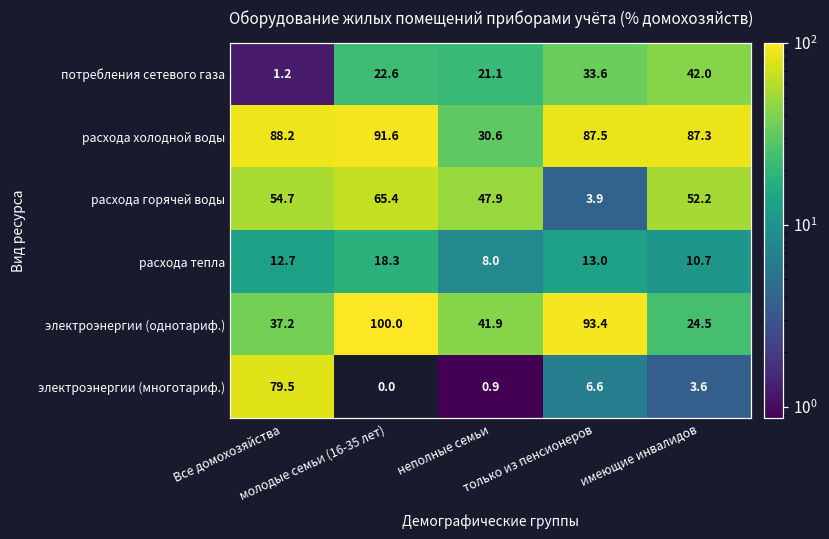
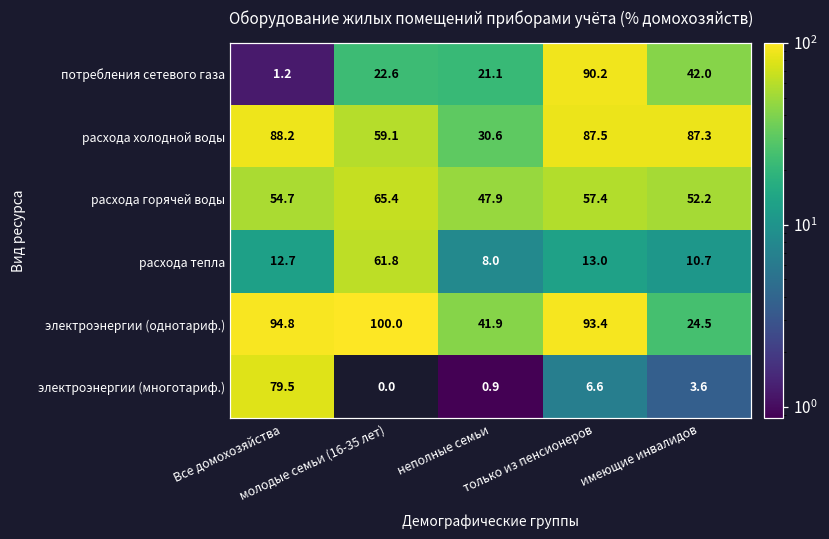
  {
    "потребления сетевого газа": {
      "Все домохозяйства": 1.2,
      "молодые семьи (16-35 лет)": 22.6,
      "неполные семьи": 21.1,
-     "только из пенсионеров": 33.6,
+     "только из пенсионеров": 90.2,
      "имеющие инвалидов": 42.0
    },
    "расхода холодной воды": {
      "Все домохозяйства": 88.2,
-     "молодые семьи (16-35 лет)": 91.6,
+     "молодые семьи (16-35 лет)": 59.1,
      "неполные семьи": 30.6,
      "только из пенсионеров": 87.5,
      "имеющие инвалидов": 87.3
    },
    "расхода горячей воды": {
      "Все домохозяйства": 54.7,
      "молодые семьи (16-35 лет)": 65.4,
      "неполные семьи": 47.9,
-     "только из пенсионеров": 3.9,
+     "только из пенсионеров": 57.4,
      "имеющие инвалидов": 52.2
    },
    "расхода тепла": {
      "Все домохозяйства": 12.7,
-     "молодые семьи (16-35 лет)": 18.3,
+     "молодые семьи (16-35 лет)": 61.8,
      "неполные семьи": 8.0,
      "только из пенсионеров": 13.0,
      "имеющие инвалидов": 10.7
    },
    "электроэнергии (однотариф.)": {
-     "Все домохозяйства": 37.2,
+     "Все домохозяйства": 94.8,
      "молодые семьи (16-35 лет)": 100.0,
      "неполные семьи": 41.9,
      "только из пенсионеров": 93.4,
      "имеющие инвалидов": 24.5
    },
    "электроэнергии (многотариф.)": {
      "Все домохозяйства": 79.5,
      "молодые семьи (16-35 лет)": 0.0,
      "неполные семьи": 0.9,
      "только из пенсионеров": 6.6,
      "имеющие инвалидов": 3.6
    }
  }
